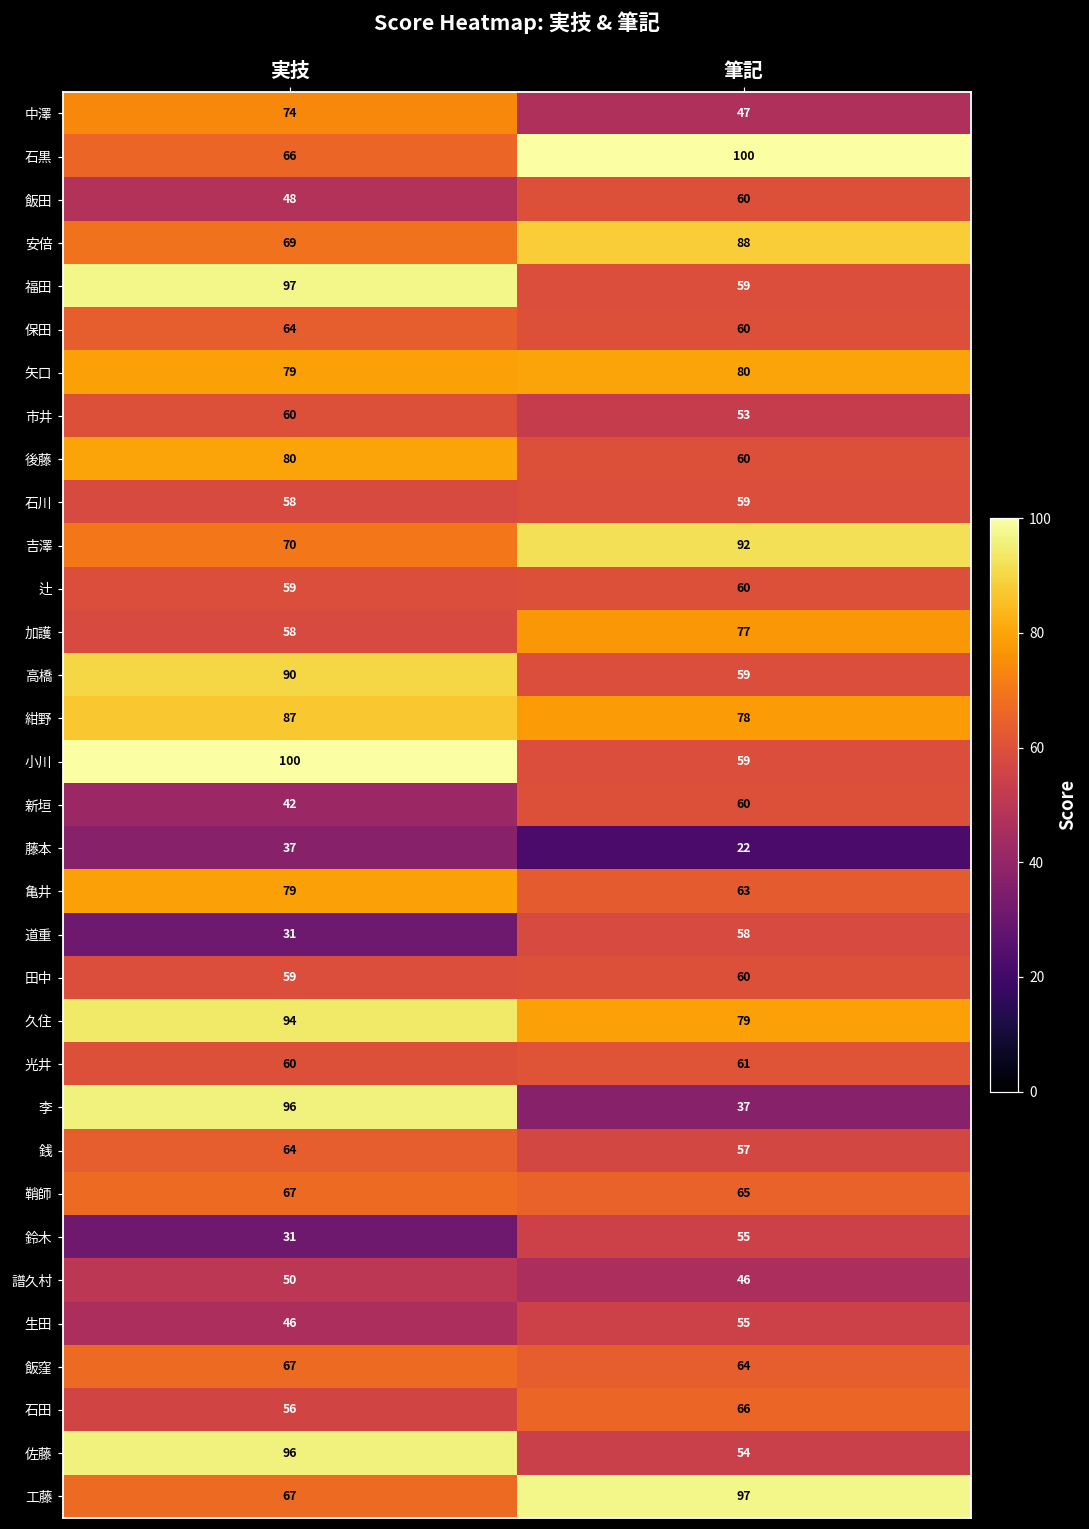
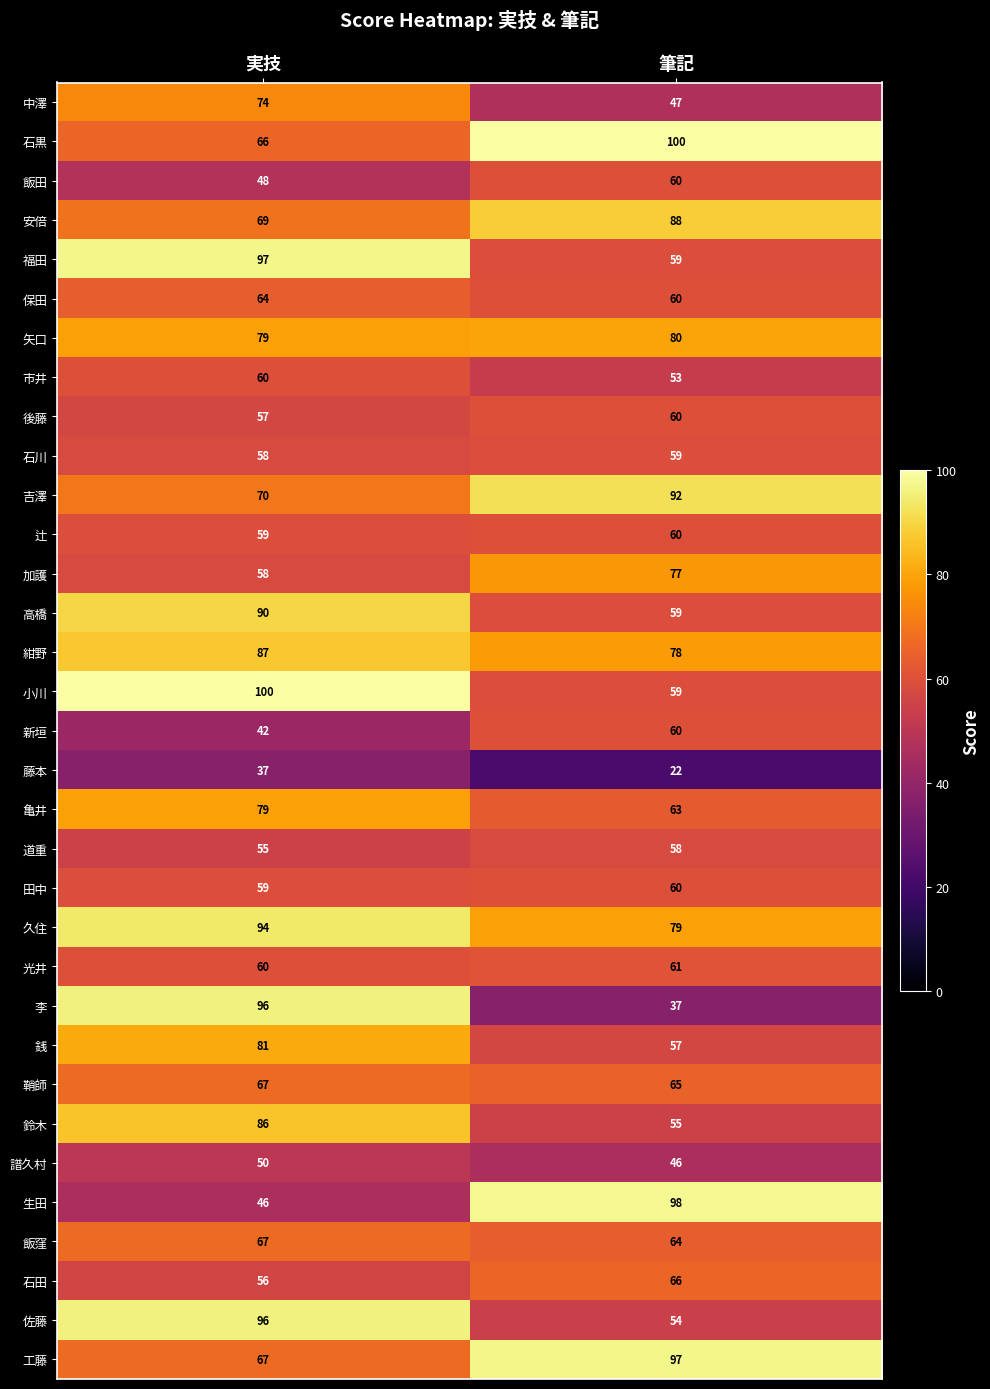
  {
    "中澤": {
      "実技": 74,
      "筆記": 47
    },
    "石黒": {
      "実技": 66,
      "筆記": 100
    },
    "飯田": {
      "実技": 48,
      "筆記": 60
    },
    "安倍": {
      "実技": 69,
      "筆記": 88
    },
    "福田": {
      "実技": 97,
      "筆記": 59
    },
    "保田": {
      "実技": 64,
      "筆記": 60
    },
    "矢口": {
      "実技": 79,
      "筆記": 80
    },
    "市井": {
      "実技": 60,
      "筆記": 53
    },
    "後藤": {
-     "実技": 80,
+     "実技": 57,
      "筆記": 60
    },
    "石川": {
      "実技": 58,
      "筆記": 59
    },
    "吉澤": {
      "実技": 70,
      "筆記": 92
    },
    "辻": {
      "実技": 59,
      "筆記": 60
    },
    "加護": {
      "実技": 58,
      "筆記": 77
    },
    "高橋": {
      "実技": 90,
      "筆記": 59
    },
    "紺野": {
      "実技": 87,
      "筆記": 78
    },
    "小川": {
      "実技": 100,
      "筆記": 59
    },
    "新垣": {
      "実技": 42,
      "筆記": 60
    },
    "藤本": {
      "実技": 37,
      "筆記": 22
    },
    "亀井": {
      "実技": 79,
      "筆記": 63
    },
    "道重": {
-     "実技": 31,
+     "実技": 55,
      "筆記": 58
    },
    "田中": {
      "実技": 59,
      "筆記": 60
    },
    "久住": {
      "実技": 94,
      "筆記": 79
    },
    "光井": {
      "実技": 60,
      "筆記": 61
    },
    "李": {
      "実技": 96,
      "筆記": 37
    },
    "銭": {
-     "実技": 64,
+     "実技": 81,
      "筆記": 57
    },
    "鞘師": {
      "実技": 67,
      "筆記": 65
    },
    "鈴木": {
-     "実技": 31,
+     "実技": 86,
      "筆記": 55
    },
    "譜久村": {
      "実技": 50,
      "筆記": 46
    },
    "生田": {
      "実技": 46,
-     "筆記": 55
+     "筆記": 98
    },
    "飯窪": {
      "実技": 67,
      "筆記": 64
    },
    "石田": {
      "実技": 56,
      "筆記": 66
    },
    "佐藤": {
      "実技": 96,
      "筆記": 54
    },
    "工藤": {
      "実技": 67,
      "筆記": 97
    }
  }
